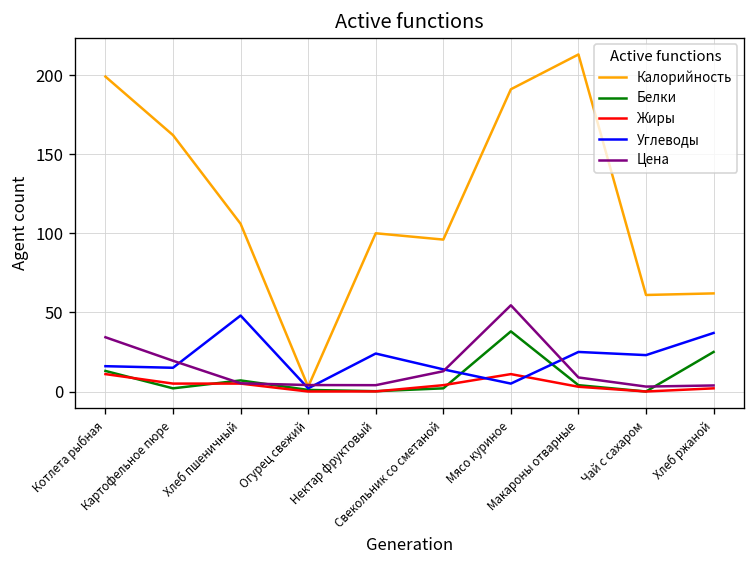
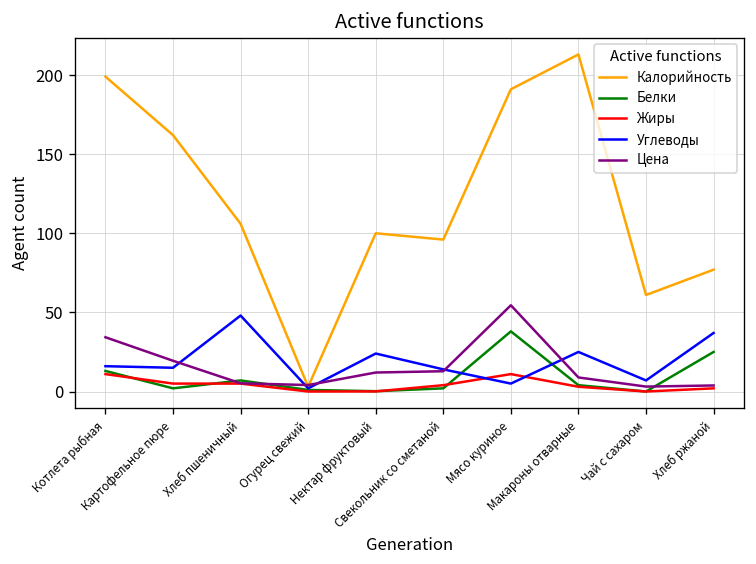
  {
    "Калорийность": {
      "Котлета рыбная": 199,
      "Картофельное пюре": 162,
      "Хлеб пшеничный": 106,
      "Нектар фруктовый": 100,
      "Свекольник со сметаной": 96,
      "Мясо куриное": 191,
      "Макароны отварные": 213,
      "Чай с сахаром": 61,
-     "Хлеб ржаной": 62
+     "Хлеб ржаной": 77
    },
    "Белки": {
      "Котлета рыбная": 13,
      "Картофельное пюре": 2,
      "Свекольник со сметаной": 2,
      "Мясо куриное": 38,
      "Хлеб ржаной": 25
    },
    "Жиры": {
      "Котлета рыбная": 11,
      "Картофельное пюре": 5,
      "Свекольник со сметаной": 4,
      "Мясо куриное": 11
    },
    "Углеводы": {
      "Котлета рыбная": 16,
      "Картофельное пюре": 15,
      "Хлеб пшеничный": 48,
      "Нектар фруктовый": 24,
      "Мясо куриное": 5,
      "Макароны отварные": 25,
-     "Чай с сахаром": 23,
+     "Чай с сахаром": 7,
      "Хлеб ржаной": 37
    },
    "Цена": {
      "Котлета рыбная": 34,
      "Картофельное пюре": 19,
-     "Нектар фруктовый": 4,
+     "Нектар фруктовый": 12,
      "Мясо куриное": 54,
      "Макароны отварные": 9,
      "Чай с сахаром": 3
    }
  }
